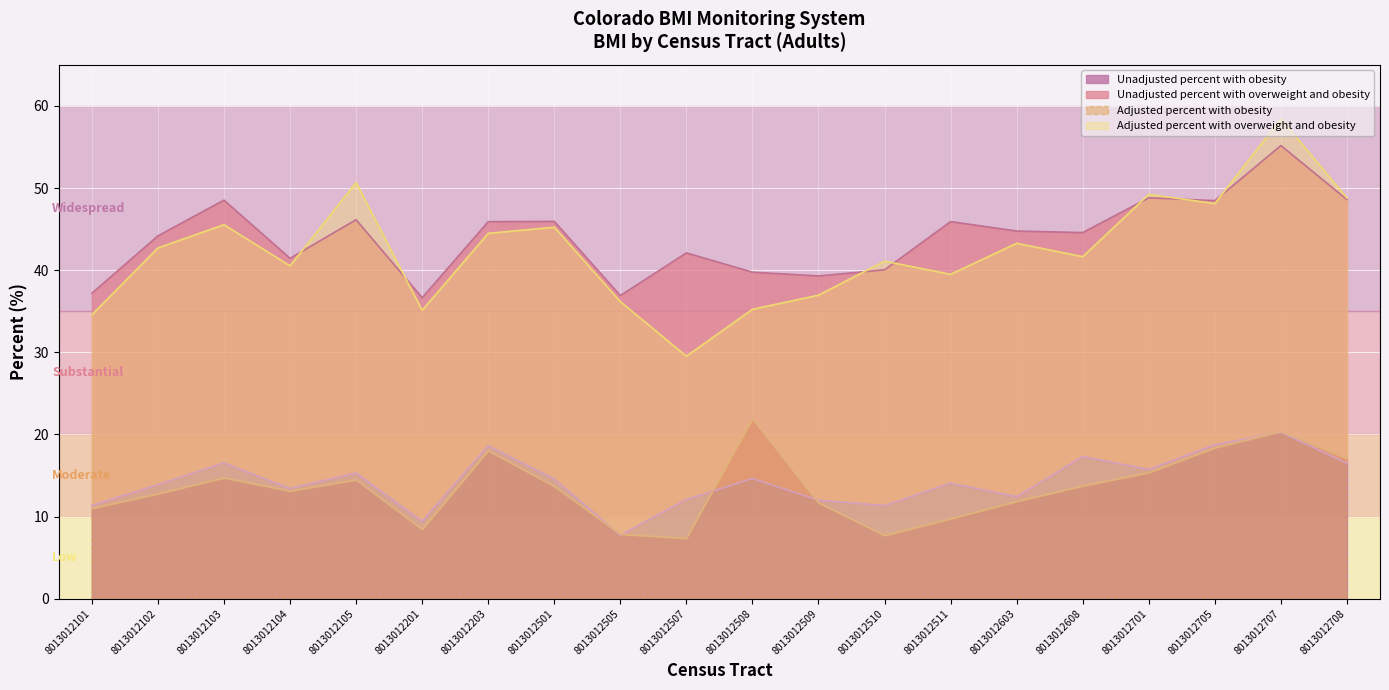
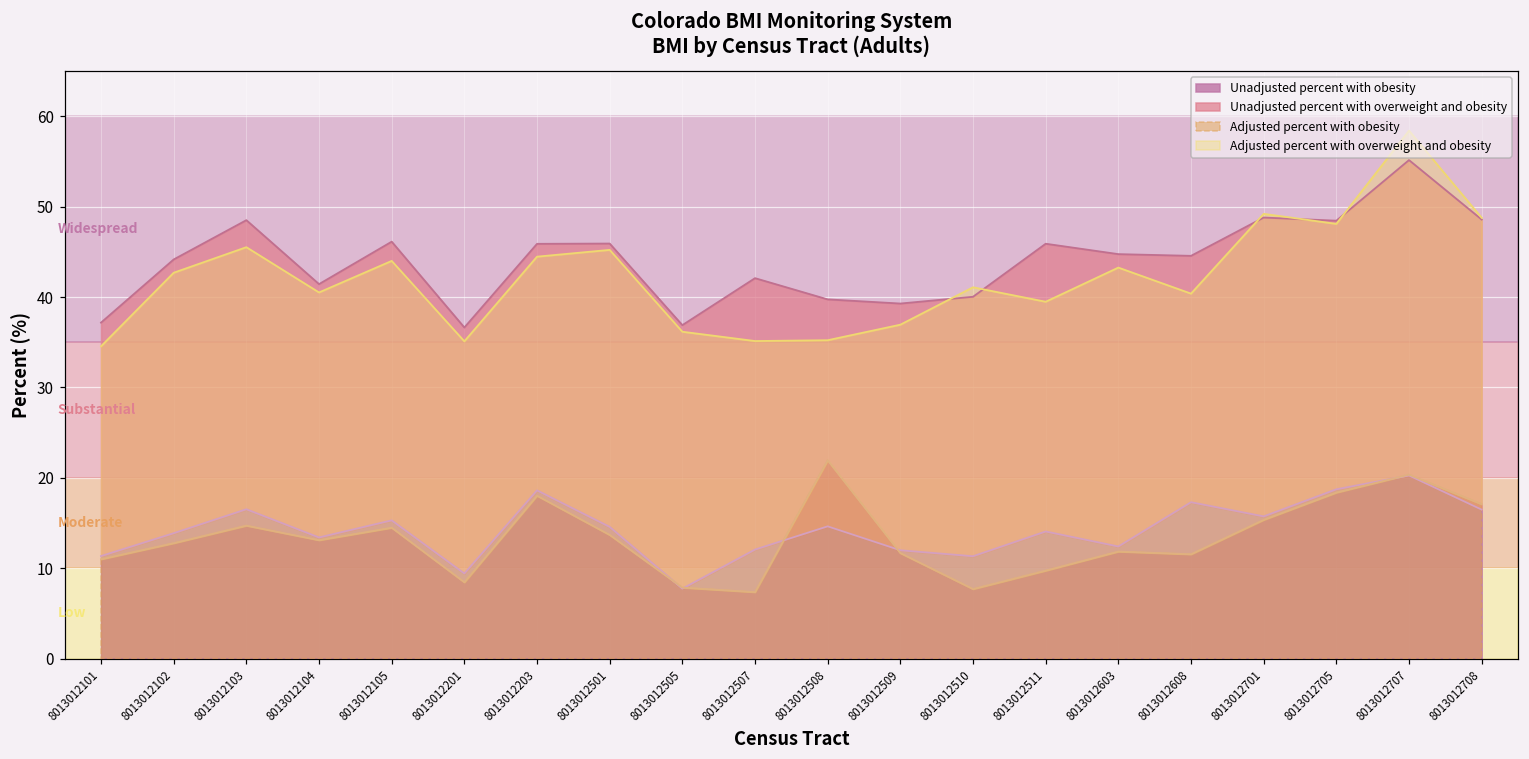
  {
    "Adjusted percent with obesity": {
      "8013012101": 11,
      "8013012102": 13,
      "8013012103": 15,
      "8013012105": 14,
      "8013012201": 8,
      "8013012203": 18,
      "8013012501": 14,
      "8013012507": 7,
      "8013012508": 22,
      "8013012510": 8,
      "8013012511": 10,
      "8013012603": 12,
-     "8013012608": 14,
+     "8013012608": 12,
      "8013012701": 15,
      "8013012705": 18,
      "8013012708": 17
    },
    "Adjusted percent with overweight and obesity": {
      "8013012101": 35,
      "8013012102": 43,
      "8013012103": 46,
      "8013012104": 41,
-     "8013012105": 51,
+     "8013012105": 44,
      "8013012201": 35,
      "8013012203": 44,
      "8013012501": 45,
      "8013012505": 36,
-     "8013012507": 30,
+     "8013012507": 35,
      "8013012508": 35,
      "8013012509": 37,
      "8013012510": 41,
      "8013012511": 39,
      "8013012603": 43,
-     "8013012608": 42,
+     "8013012608": 40,
      "8013012701": 49,
      "8013012705": 48
    }
  }
